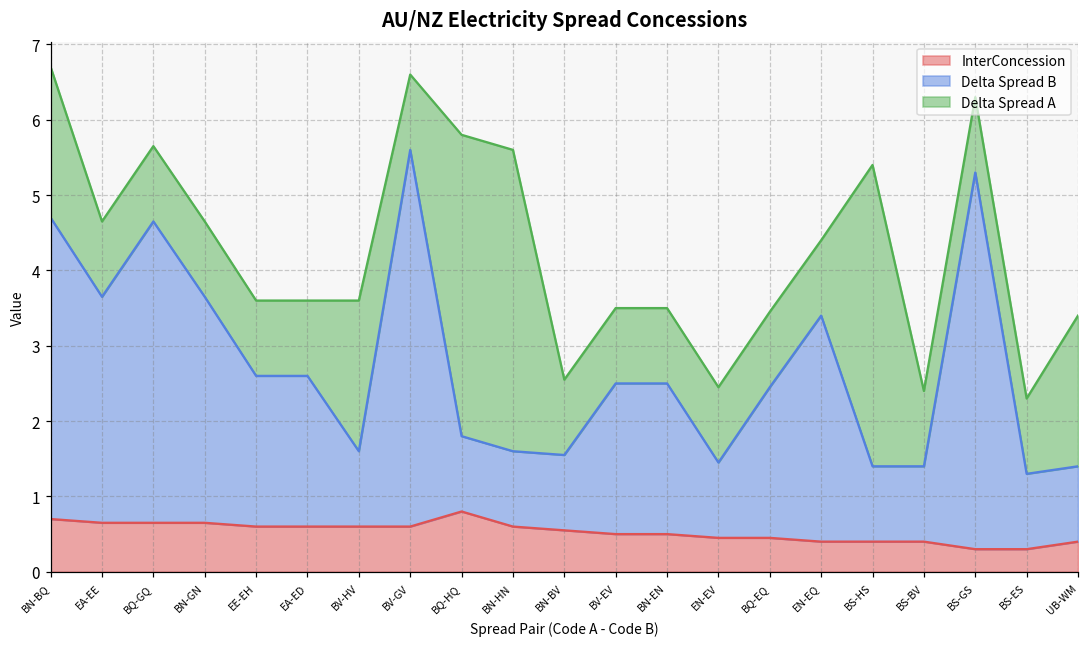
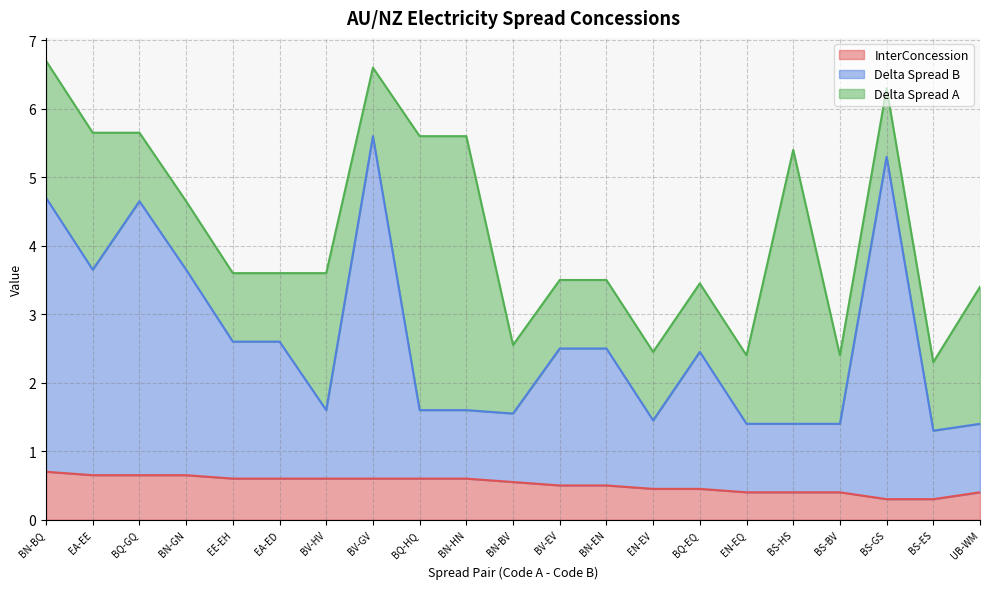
  {
    "InterConcession": {
      "BN-BQ": 0.7,
      "EA-EE": 0.7,
      "BQ-GQ": 0.7,
      "BN-GN": 0.7,
      "EE-EH": 0.6,
      "EA-ED": 0.6,
      "BV-HV": 0.6,
      "BV-GV": 0.6,
-     "BQ-HQ": 0.8,
+     "BQ-HQ": 0.6,
      "BN-HN": 0.6,
      "BN-BV": 0.6,
      "BV-EV": 0.5,
      "BN-EN": 0.5,
      "EN-EV": 0.5,
      "BQ-EQ": 0.5,
      "EN-EQ": 0.4,
      "BS-HS": 0.4,
      "BS-BV": 0.4,
      "BS-GS": 0.3,
      "BS-ES": 0.3,
      "UB-WM": 0.4
    },
    "Delta Spread B": {
      "BN-BQ": 4,
      "EA-EE": 3,
      "BQ-GQ": 4,
      "BN-GN": 3,
      "EE-EH": 2,
      "EA-ED": 2,
      "BV-HV": 1,
      "BV-GV": 5,
      "BQ-HQ": 1,
      "BN-HN": 1,
      "BN-BV": 1,
      "BV-EV": 2,
      "BN-EN": 2,
      "EN-EV": 1,
      "BQ-EQ": 2,
-     "EN-EQ": 3,
+     "EN-EQ": 1,
      "BS-HS": 1,
      "BS-BV": 1,
      "BS-GS": 5,
      "BS-ES": 1,
      "UB-WM": 1
    },
    "Delta Spread A": {
      "BN-BQ": 2,
-     "EA-EE": 1,
+     "EA-EE": 2,
      "BQ-GQ": 1,
      "BN-GN": 1,
      "EE-EH": 1,
      "EA-ED": 1,
      "BV-HV": 2,
      "BV-GV": 1,
      "BQ-HQ": 4,
      "BN-HN": 4,
      "BN-BV": 1,
      "BV-EV": 1,
      "BN-EN": 1,
      "EN-EV": 1,
      "BQ-EQ": 1,
      "EN-EQ": 1,
      "BS-HS": 4,
      "BS-BV": 1,
      "BS-ES": 1,
      "UB-WM": 2
    }
  }
